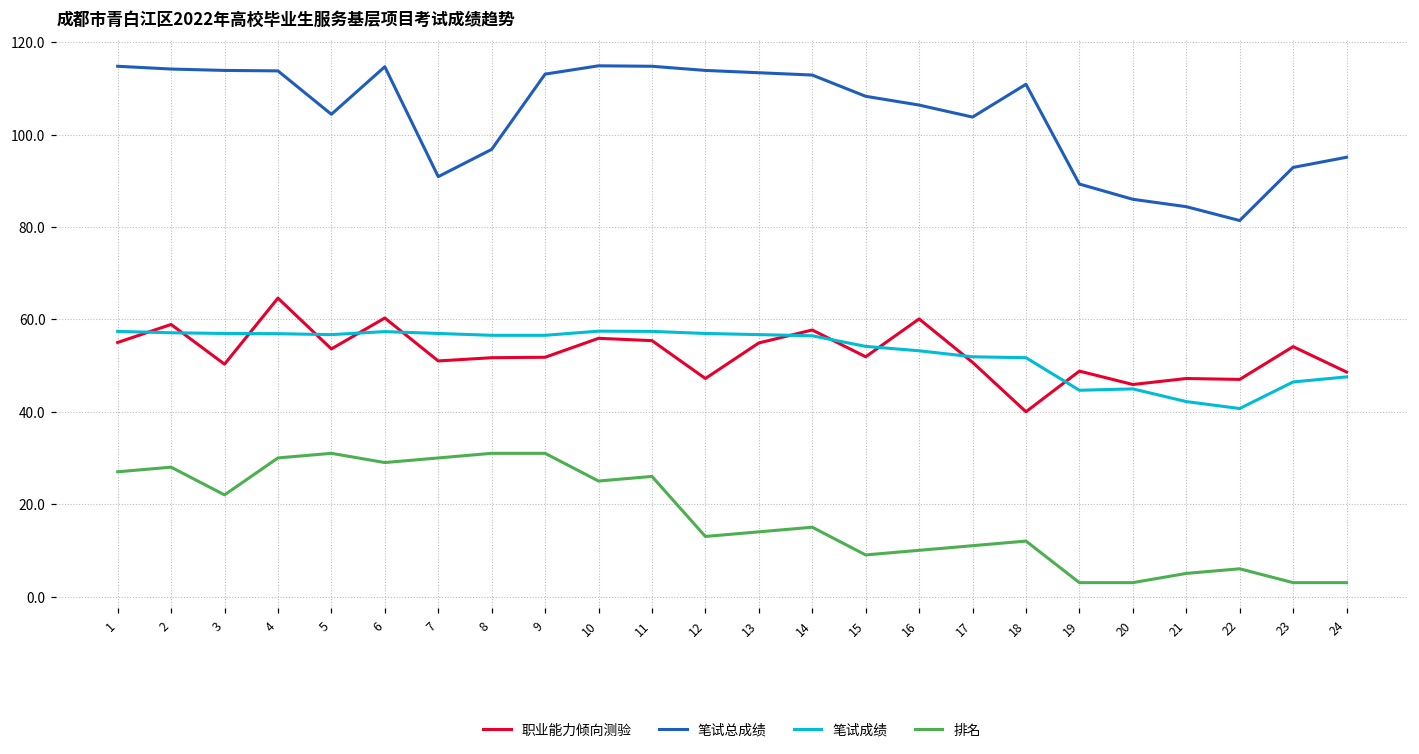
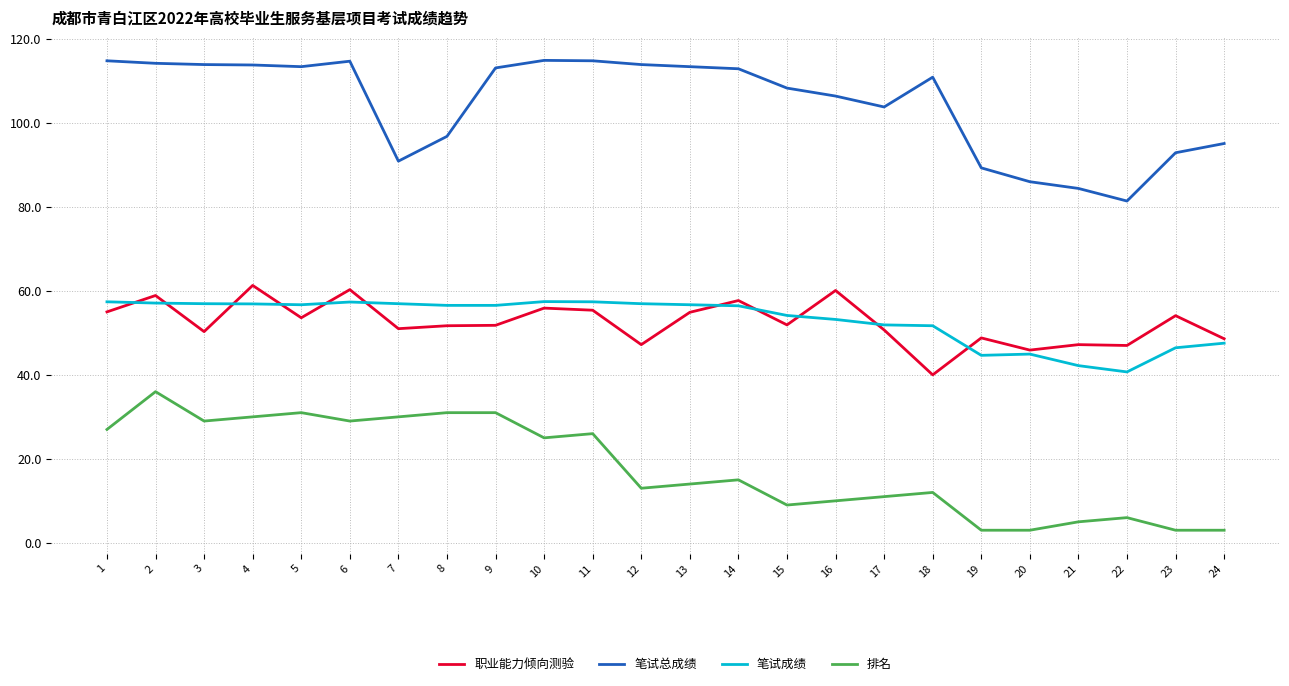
  {
    "职业能力倾向测验": {
      "1": 55,
      "2": 59,
      "3": 50,
-     "4": 65,
+     "4": 61,
      "5": 54,
      "6": 60,
      "7": 51,
      "8": 52,
      "9": 52,
      "10": 56,
      "11": 55,
      "12": 47,
      "13": 55,
      "14": 58,
      "15": 52,
      "16": 60,
      "17": 51,
      "18": 40,
      "19": 49,
      "20": 46,
      "21": 47,
      "22": 47,
      "23": 54,
      "24": 49
    },
    "笔试总成绩": {
      "1": 115,
      "2": 114,
      "3": 114,
      "4": 114,
-     "5": 104,
+     "5": 113,
      "6": 115,
      "7": 91,
      "8": 97,
      "9": 113,
      "10": 115,
      "11": 115,
      "12": 114,
      "13": 113,
      "14": 113,
      "15": 108,
      "16": 106,
      "17": 104,
      "18": 111,
      "19": 89,
      "20": 86,
      "21": 84,
      "22": 81,
      "23": 93,
      "24": 95
    },
    "笔试成绩": {
      "1": 57,
      "2": 57,
      "3": 57,
      "4": 57,
      "5": 57,
      "6": 57,
      "7": 57,
      "8": 57,
      "9": 57,
      "10": 57,
      "11": 57,
      "12": 57,
      "13": 57,
      "14": 56,
      "15": 54,
      "16": 53,
      "17": 52,
      "18": 52,
      "19": 45,
      "20": 45,
      "21": 42,
      "22": 41,
      "23": 46,
      "24": 48
    },
    "排名": {
      "1": 27,
-     "2": 28,
-     "3": 22,
+     "2": 36,
+     "3": 29,
      "4": 30,
      "5": 31,
      "6": 29,
      "7": 30,
      "8": 31,
      "9": 31,
      "10": 25,
      "11": 26,
      "12": 13,
      "13": 14,
      "14": 15,
      "15": 9,
      "16": 10,
      "17": 11,
      "18": 12,
      "19": 3,
      "20": 3,
      "21": 5,
      "22": 6,
      "23": 3,
      "24": 3
    }
  }
